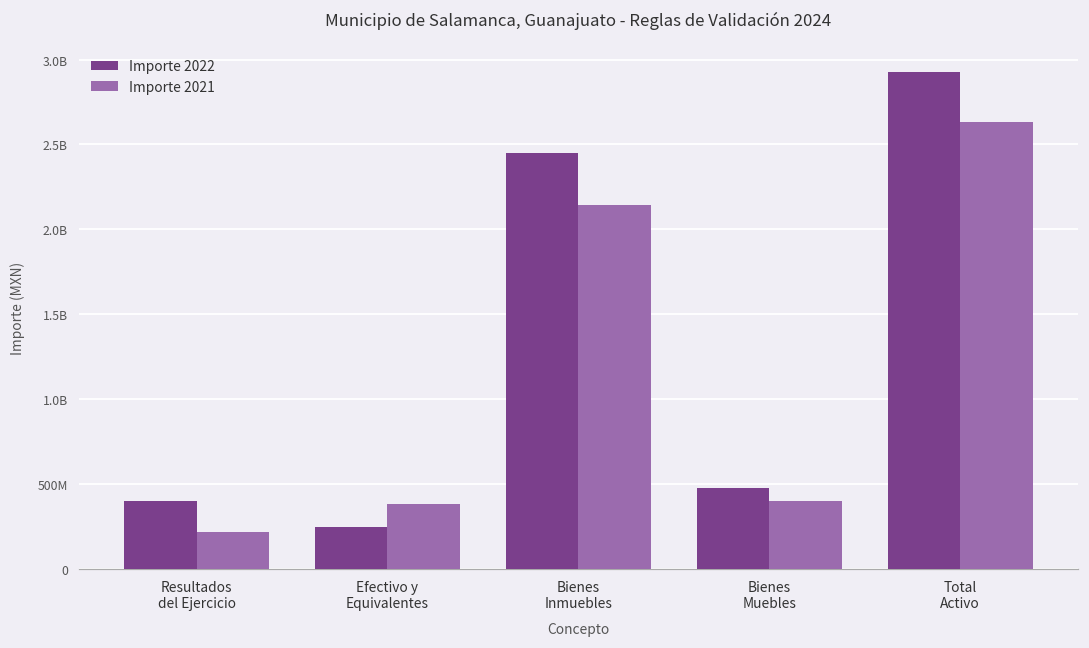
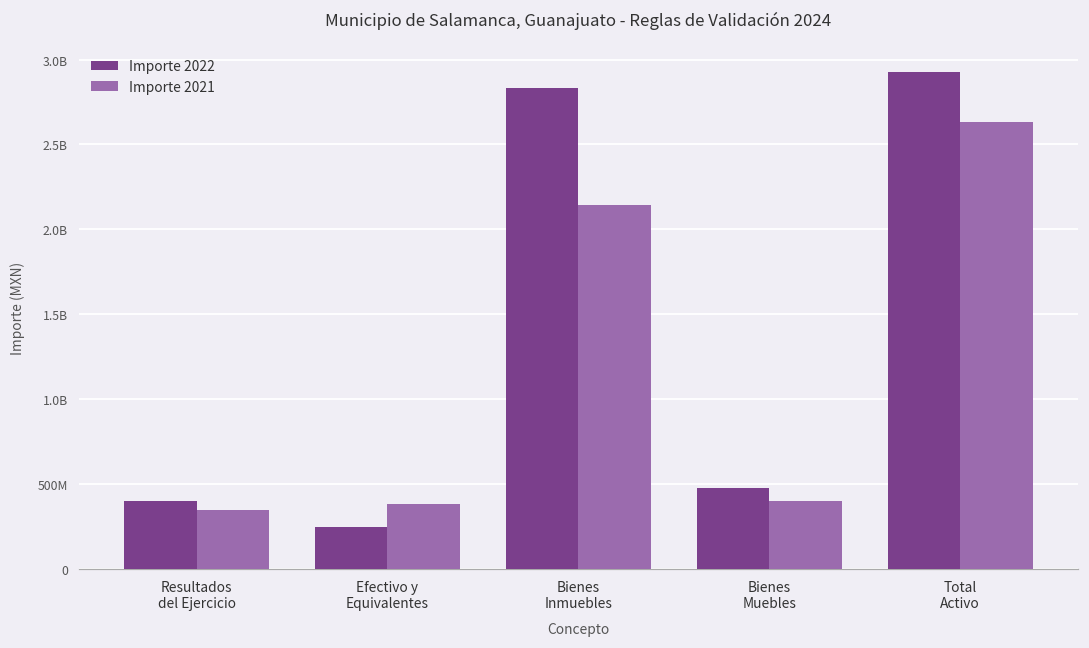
  {
    "Importe 2022": {
      "Resultados del Ejercicio": 400000000,
      "Efectivo y Equivalentes": 250000000,
-     "Bienes Inmuebles": 2450000000,
+     "Bienes Inmuebles": 2830000000,
      "Bienes Muebles": 470000000,
      "Total Activo": 2930000000
    },
    "Importe 2021": {
-     "Resultados del Ejercicio": 220000000,
+     "Resultados del Ejercicio": 350000000,
      "Efectivo y Equivalentes": 380000000,
      "Bienes Inmuebles": 2140000000,
      "Bienes Muebles": 400000000,
      "Total Activo": 2630000000
    }
  }
